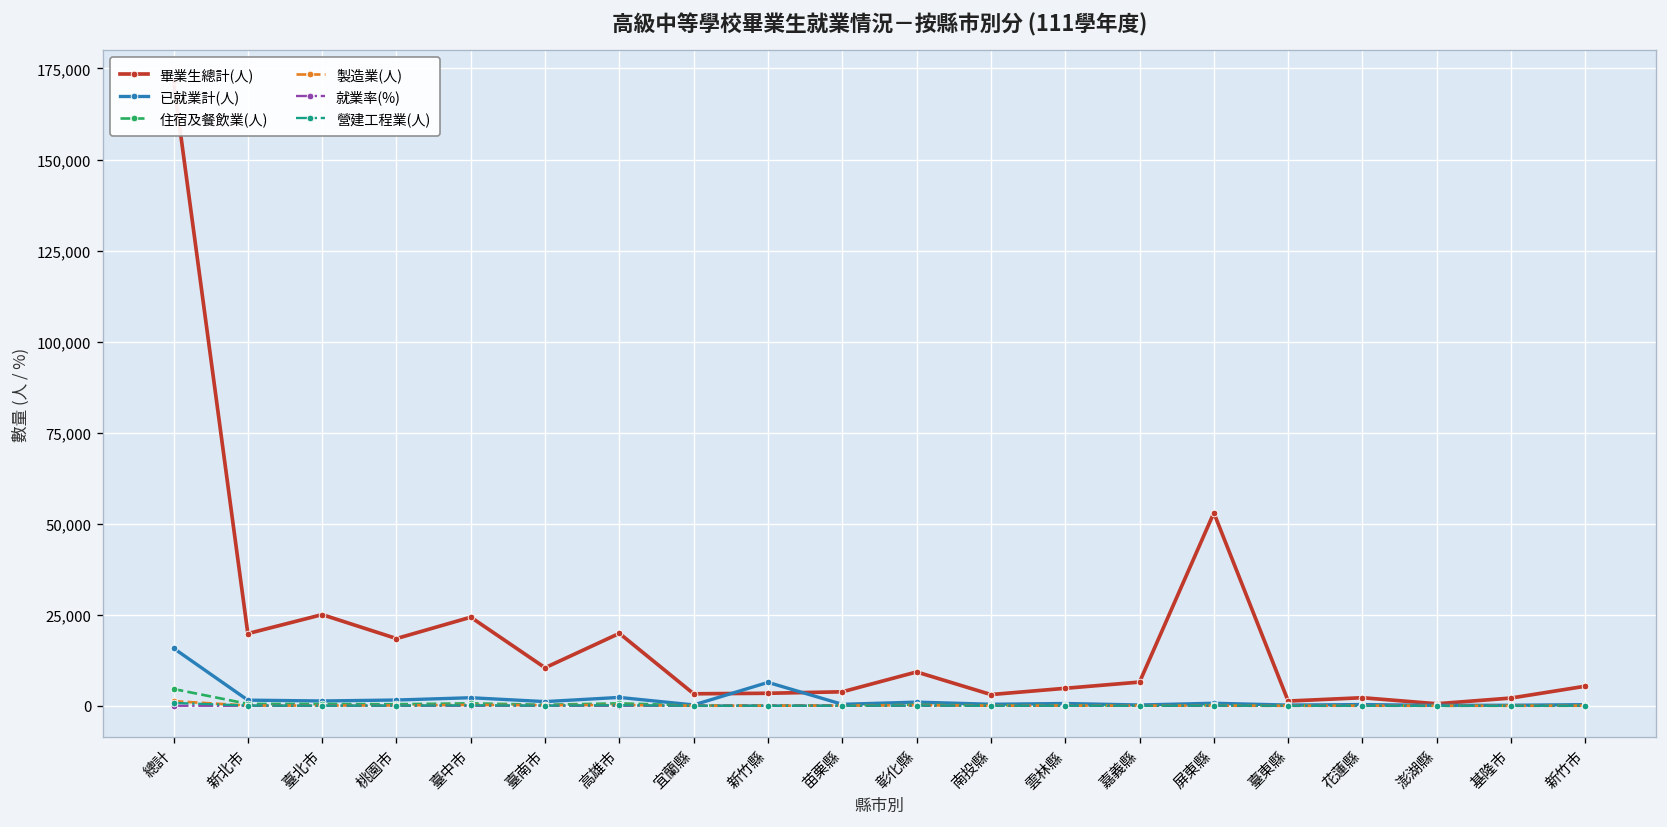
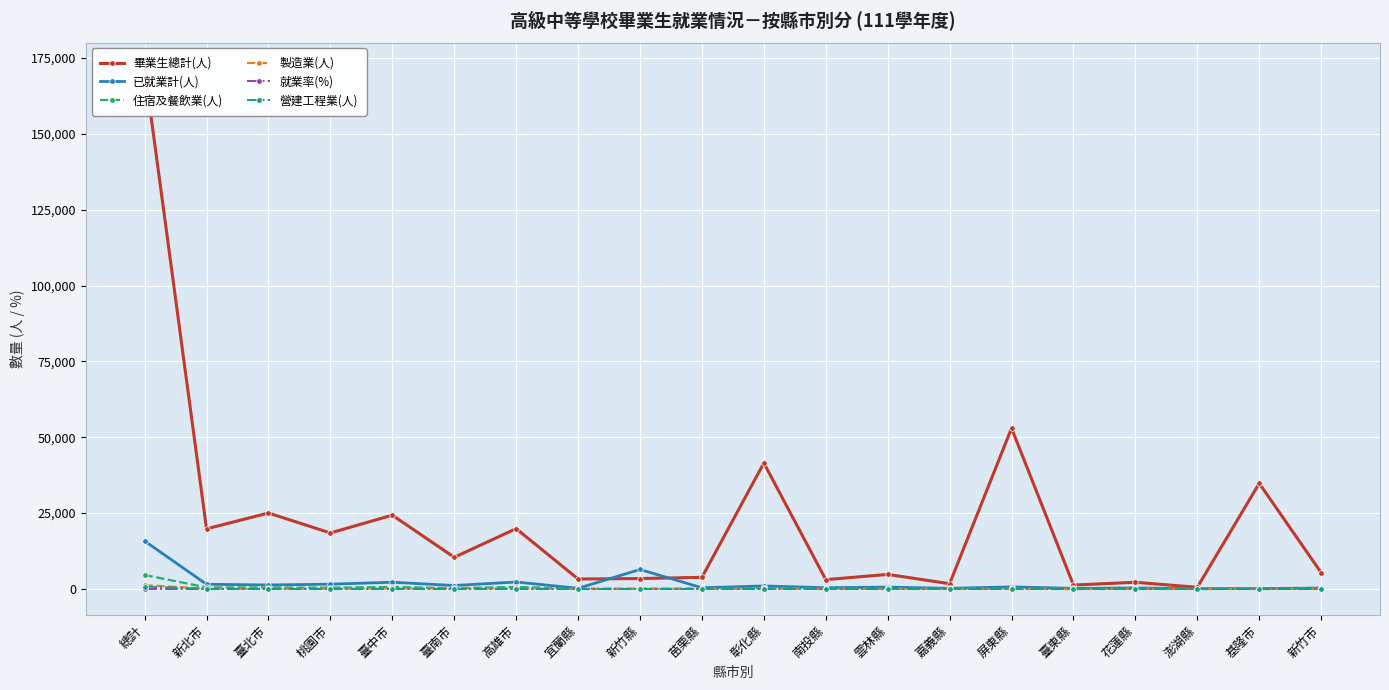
  {
    "畢業生總計(人)": {
      "新北市": "20,000",
      "臺北市": "25,000",
      "桃園市": "18,000",
      "臺中市": "24,000",
      "臺南市": "10,000",
      "高雄市": "20,000",
      "宜蘭縣": "3,000",
      "新竹縣": "3,000",
      "苗栗縣": "4,000",
-     "彰化縣": "9,000",
+     "彰化縣": "42,000",
      "南投縣": "3,000",
      "雲林縣": "5,000",
-     "嘉義縣": "7,000",
+     "嘉義縣": "2,000",
      "屏東縣": "53,000",
      "臺東縣": "1,000",
      "花蓮縣": "2,000",
-     "基隆市": "2,000",
+     "基隆市": "35,000",
      "新竹市": "5,000"
    },
    "已就業計(人)": {
      "總計": "16,000",
      "新北市": "2,000",
      "桃園市": "2,000",
      "臺中市": "2,000",
      "臺南市": "1,000",
      "高雄市": "2,000",
      "新竹縣": "6,000"
    }
  }
